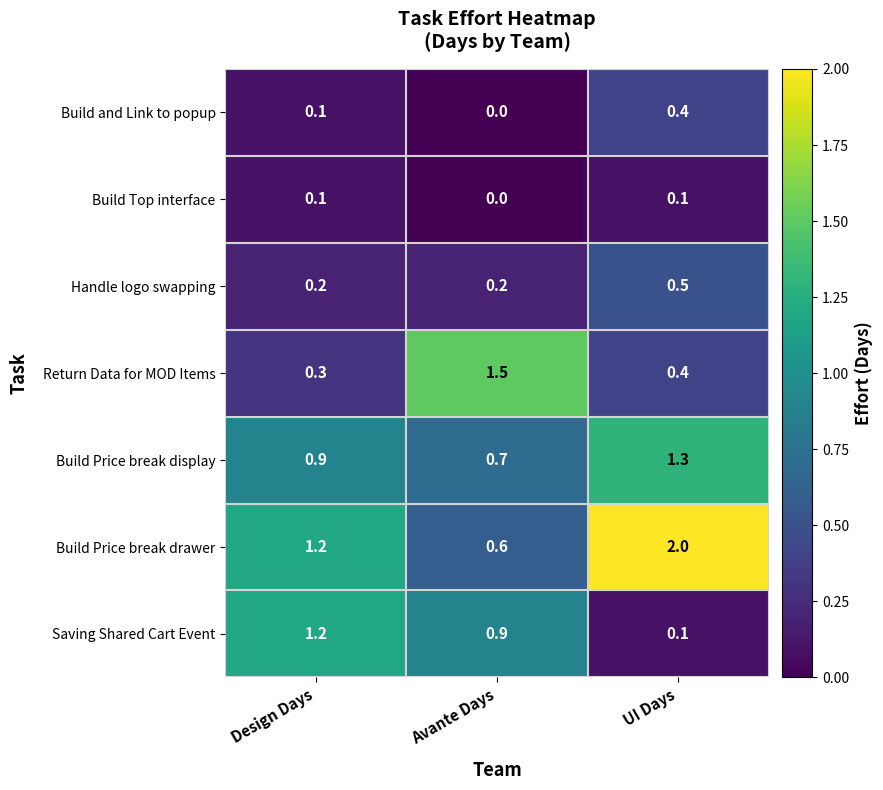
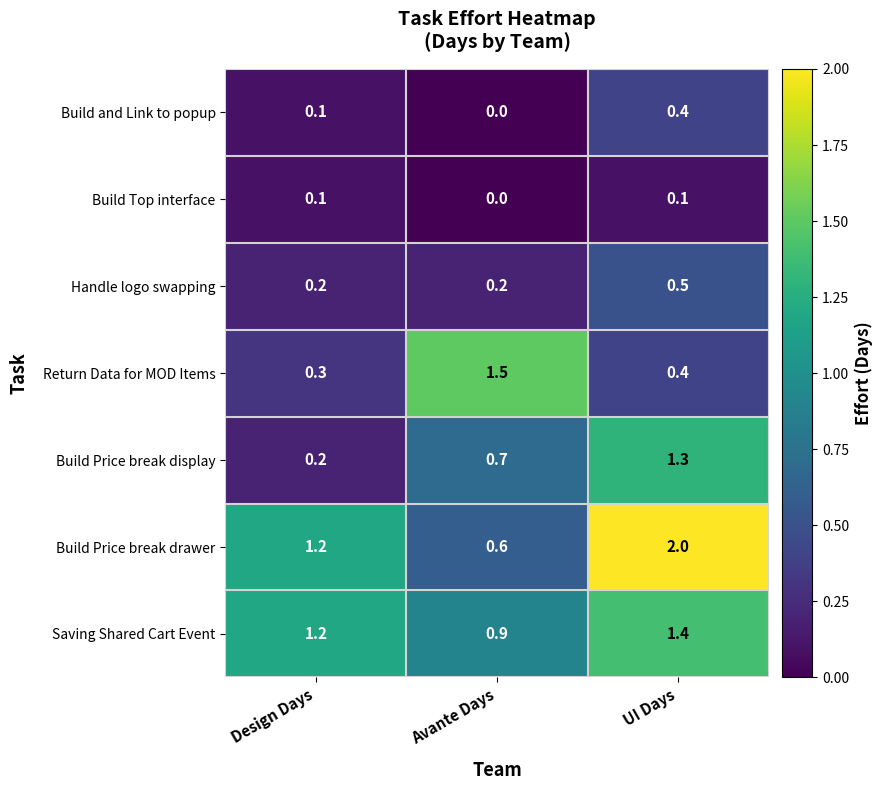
  {
    "Build and Link to popup": {
      "Design Days": 0.1,
      "Avante Days": 0.0,
      "UI Days": 0.4
    },
    "Build Top interface": {
      "Design Days": 0.1,
      "Avante Days": 0.0,
      "UI Days": 0.1
    },
    "Handle logo swapping": {
      "Design Days": 0.2,
      "Avante Days": 0.2,
      "UI Days": 0.5
    },
    "Return Data for MOD Items": {
      "Design Days": 0.3,
      "Avante Days": 1.5,
      "UI Days": 0.4
    },
    "Build Price break display": {
-     "Design Days": 0.9,
+     "Design Days": 0.2,
      "Avante Days": 0.7,
      "UI Days": 1.3
    },
    "Build Price break drawer": {
      "Design Days": 1.2,
      "Avante Days": 0.6,
      "UI Days": 2.0
    },
    "Saving Shared Cart Event": {
      "Design Days": 1.2,
      "Avante Days": 0.9,
-     "UI Days": 0.1
+     "UI Days": 1.4
    }
  }
